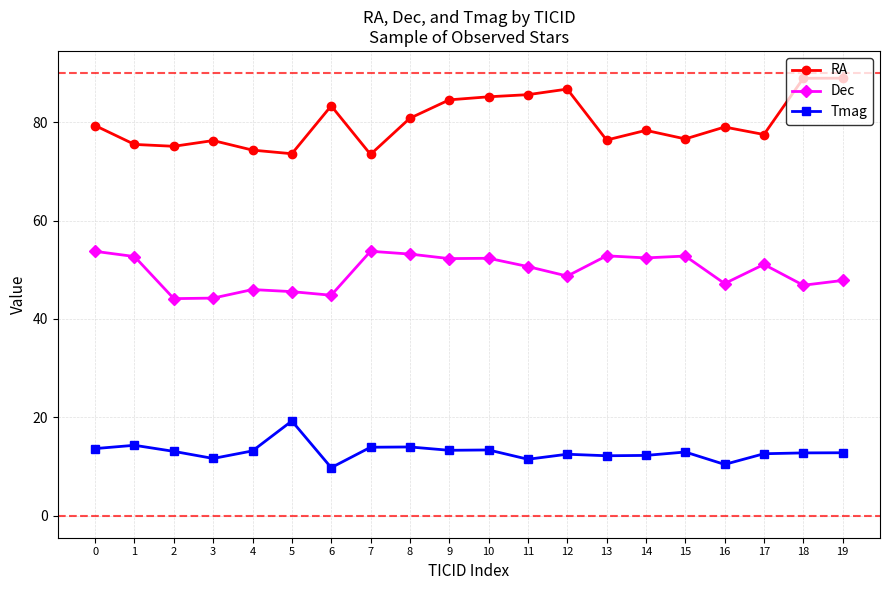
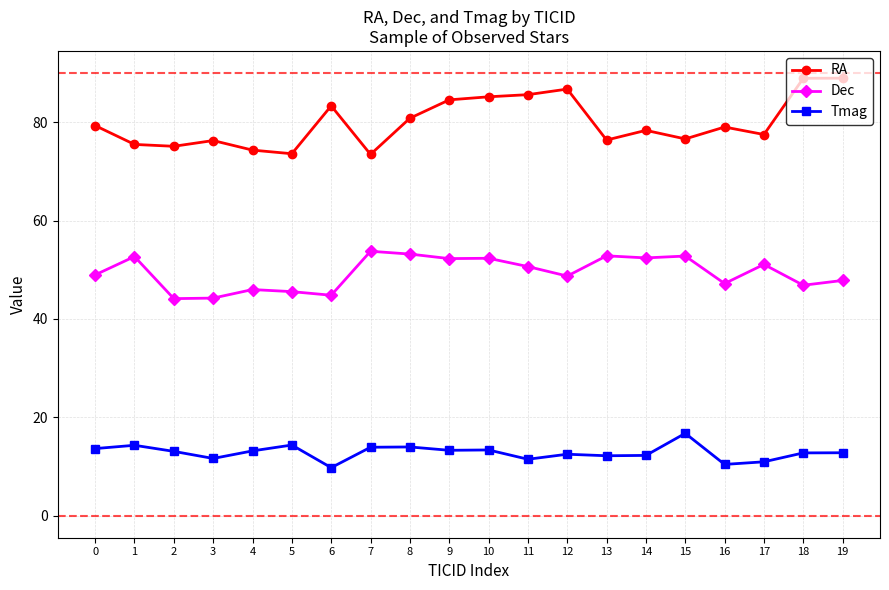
  {
    "RA": {
      "0": 79,
      "1": 75,
      "2": 75,
      "3": 76,
      "4": 74,
      "5": 74,
      "6": 83,
      "7": 73,
      "8": 81,
      "9": 85,
      "10": 85,
      "11": 86,
      "12": 87,
      "13": 76,
      "14": 78,
      "15": 77,
      "16": 79,
      "17": 78
    },
    "Dec": {
-     "0": 54,
+     "0": 49,
      "1": 53,
      "2": 44,
      "3": 44,
      "4": 46,
      "5": 46,
      "6": 45,
      "7": 54,
      "8": 53,
      "9": 52,
      "10": 52,
      "11": 51,
      "12": 49,
      "13": 53,
      "14": 52,
      "15": 53,
      "16": 47,
      "17": 51,
      "18": 47,
      "19": 48
    },
    "Tmag": {
      "0": 14,
      "1": 14,
      "2": 13,
      "3": 12,
      "4": 13,
-     "5": 19,
+     "5": 14,
      "6": 10,
      "7": 14,
      "8": 14,
      "9": 13,
      "10": 13,
      "11": 11,
      "12": 12,
      "13": 12,
      "14": 12,
-     "15": 13,
+     "15": 17,
      "16": 10,
-     "17": 13,
+     "17": 11,
      "18": 13,
      "19": 13
    }
  }
